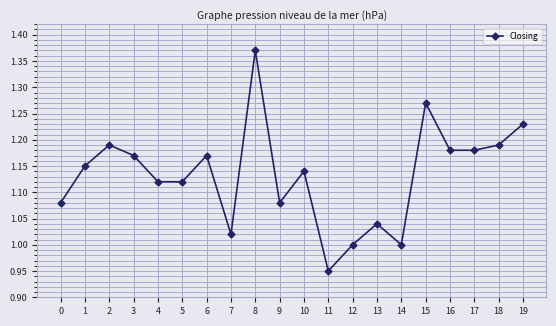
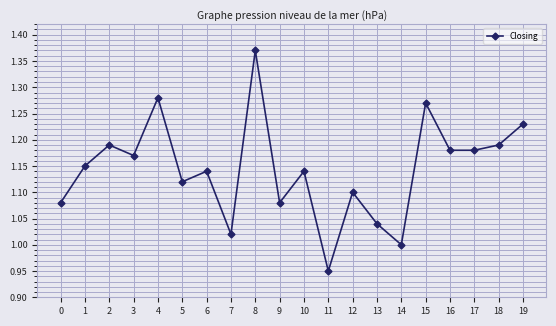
  {
    "0": 1.08,
    "1": 1.15,
    "2": 1.19,
    "3": 1.17,
-   "4": 1.12,
+   "4": 1.28,
    "5": 1.12,
-   "6": 1.17,
+   "6": 1.14,
    "7": 1.02,
    "8": 1.37,
    "9": 1.08,
    "10": 1.14,
    "11": 0.95,
-   "12": 1.0,
+   "12": 1.1,
    "13": 1.04,
    "14": 1.00,
    "15": 1.27,
    "16": 1.18,
    "17": 1.18,
    "18": 1.19,
    "19": 1.23
  }
